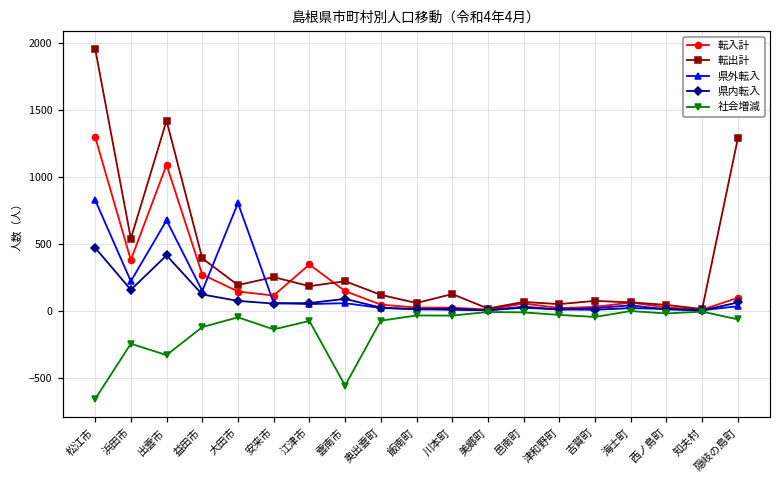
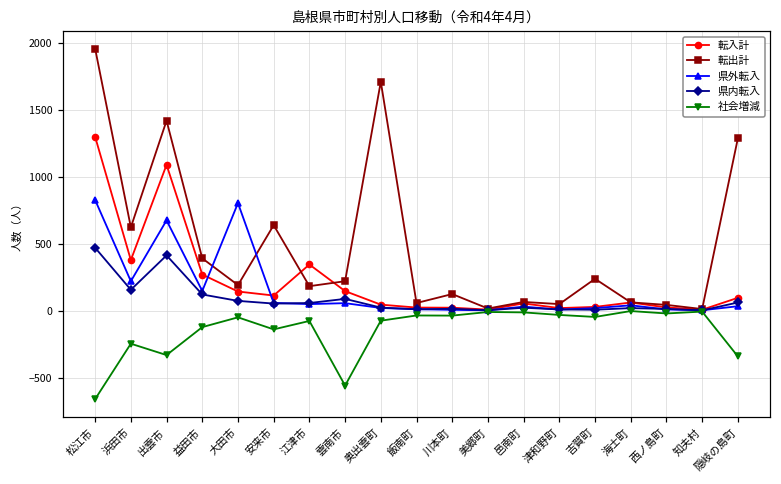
  {
    "転入計": {
      "松江市": 1300,
      "浜田市": 380,
      "出雲市": 1090,
      "益田市": 270,
      "大田市": 150,
      "安来市": 120,
      "江津市": 350,
      "雲南市": 150,
      "奥出雲町": 50,
      "隠岐の島町": 100
    },
    "転出計": {
      "松江市": 1960,
-     "浜田市": 540,
+     "浜田市": 630,
      "出雲市": 1420,
      "益田市": 390,
      "大田市": 190,
-     "安来市": 250,
+     "安来市": 640,
      "江津市": 190,
      "雲南市": 220,
-     "奥出雲町": 120,
+     "奥出雲町": 1710,
      "飯南町": 60,
      "川本町": 130,
      "津和野町": 50,
-     "吉賀町": 80,
+     "吉賀町": 240,
      "隠岐の島町": 1290
    },
    "県外転入": {
      "松江市": 830,
      "浜田市": 220,
      "出雲市": 680,
      "益田市": 150,
      "大田市": 810,
      "雲南市": 60,
      "隠岐の島町": 40
    },
    "県内転入": {
      "松江市": 470,
      "浜田市": 160,
      "出雲市": 420,
      "益田市": 120,
      "大田市": 80,
      "雲南市": 90,
      "海士町": 20,
      "隠岐の島町": 60
    },
    "社会増減": {
      "松江市": -660,
      "浜田市": -250,
      "出雲市": -330,
      "益田市": -120,
      "大田市": -50,
      "安来市": -140,
      "江津市": -80,
      "雲南市": -560,
      "奥出雲町": -70,
      "飯南町": -30,
      "川本町": -40,
      "邑南町": -10,
      "津和野町": -30,
      "吉賀町": -50,
      "海士町": 0,
      "西ノ島町": -20,
-     "隠岐の島町": -60
+     "隠岐の島町": -340
    }
  }
